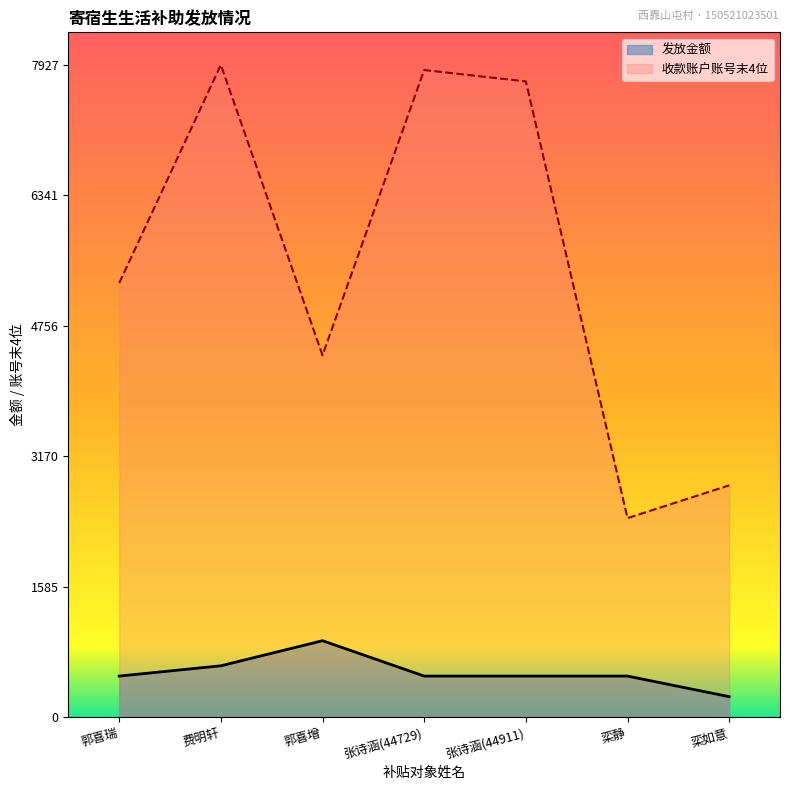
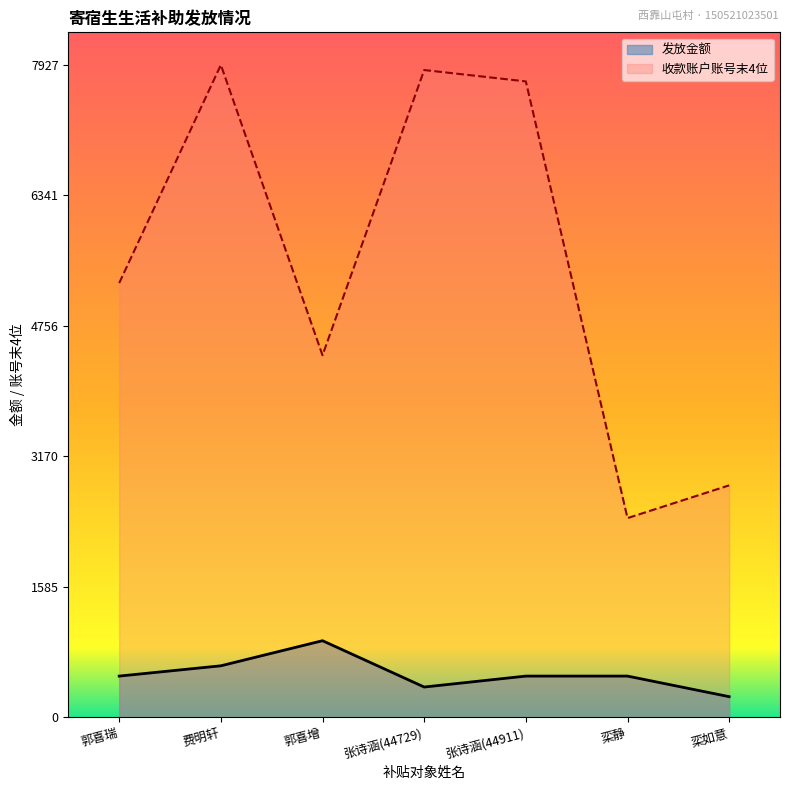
  {
    "发放金额": {
      "郭喜瑞": 500,
      "费明轩": 600,
      "郭喜增": 900,
-     "张诗涵(44729)": 500,
+     "张诗涵(44729)": 400,
      "张诗涵(44911)": 500,
      "栾静": 500,
      "栾如意": 300
    },
    "收款账户账号末4位": {
      "郭喜瑞": 5300,
      "费明轩": 7900,
      "郭喜增": 4400,
      "张诗涵(44729)": 7900,
      "张诗涵(44911)": 7700,
      "栾静": 2400,
      "栾如意": 2800
    }
  }
